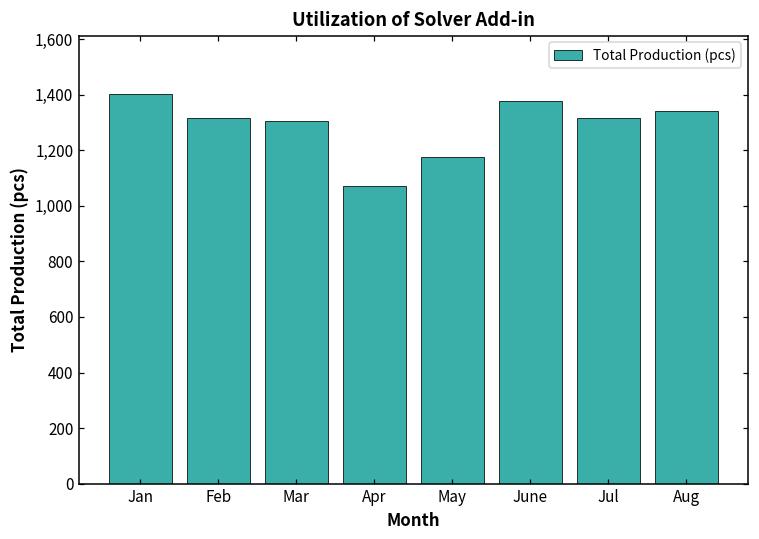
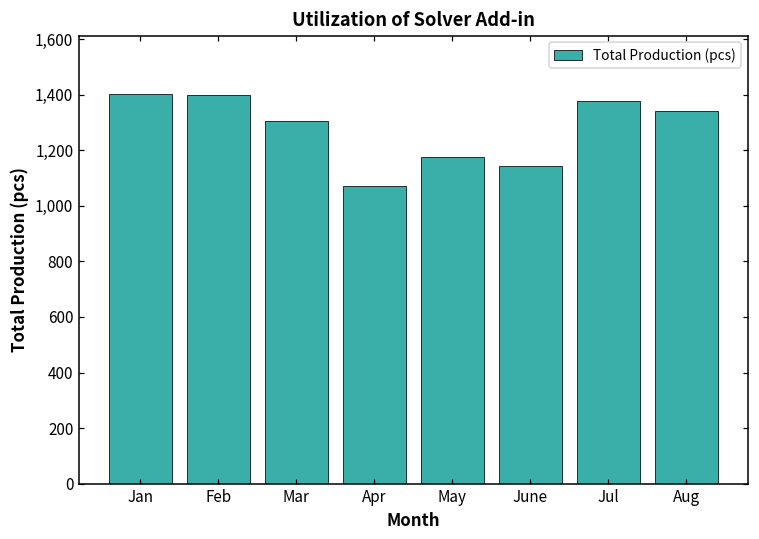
  {
    "Jan": "1,400",
-   "Feb": "1,320",
+   "Feb": "1,400",
    "Mar": "1,300",
    "Apr": "1,070",
    "May": "1,180",
-   "June": "1,380",
-   "Jul": "1,320",
+   "June": "1,140",
+   "Jul": "1,380",
    "Aug": "1,340"
  }
